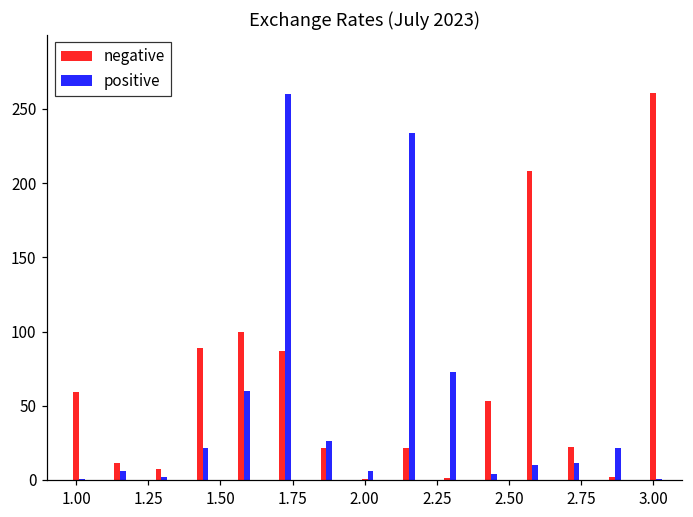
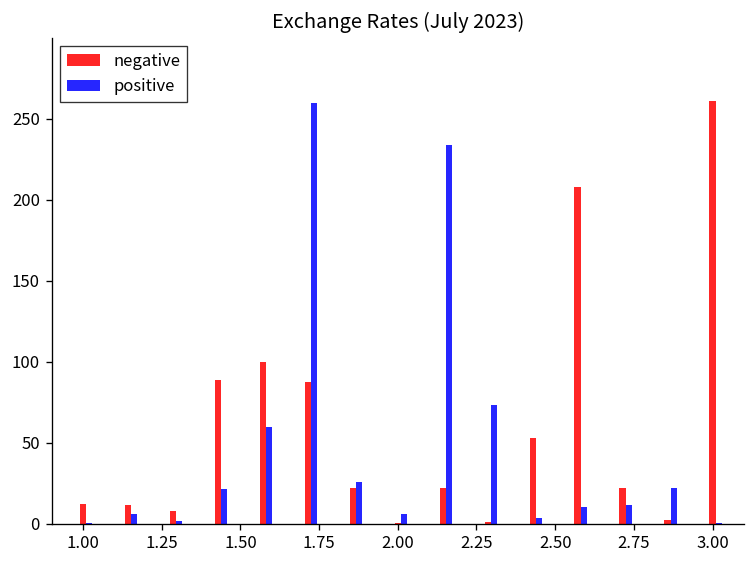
  {
    "negative": {
-     "1.00": 59,
+     "1.00": 12,
      "3.00": 261
    }
  }
